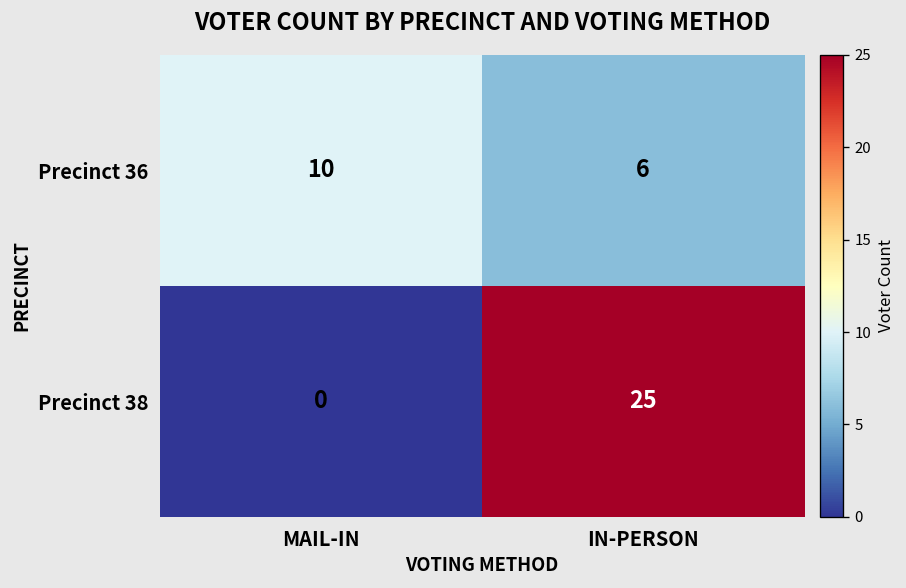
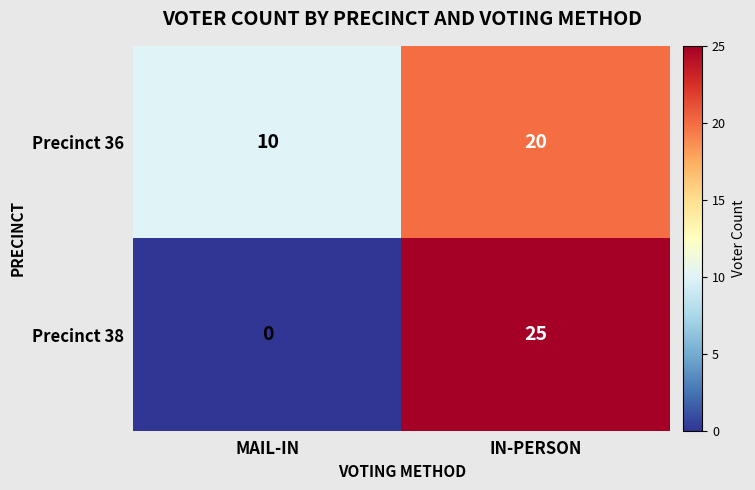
  {
    "Precinct 36": {
      "MAIL-IN": 10,
-     "IN-PERSON": 6
+     "IN-PERSON": 20
    },
    "Precinct 38": {
      "MAIL-IN": 0,
      "IN-PERSON": 25
    }
  }
